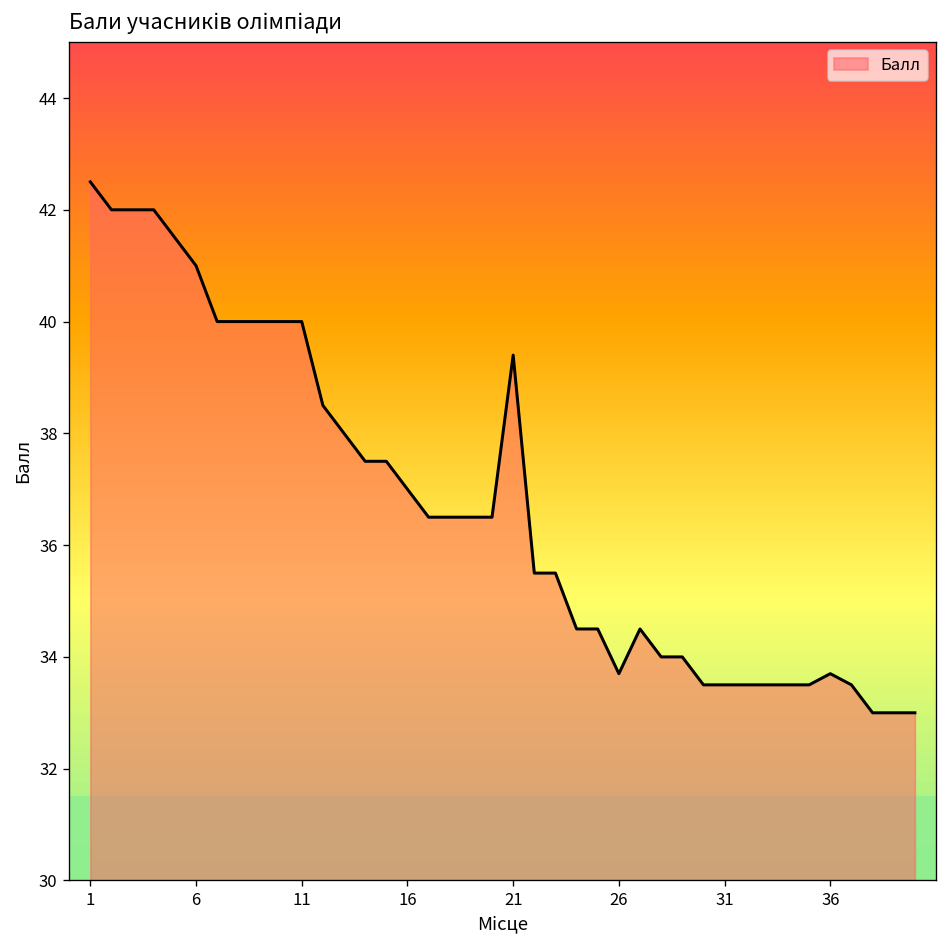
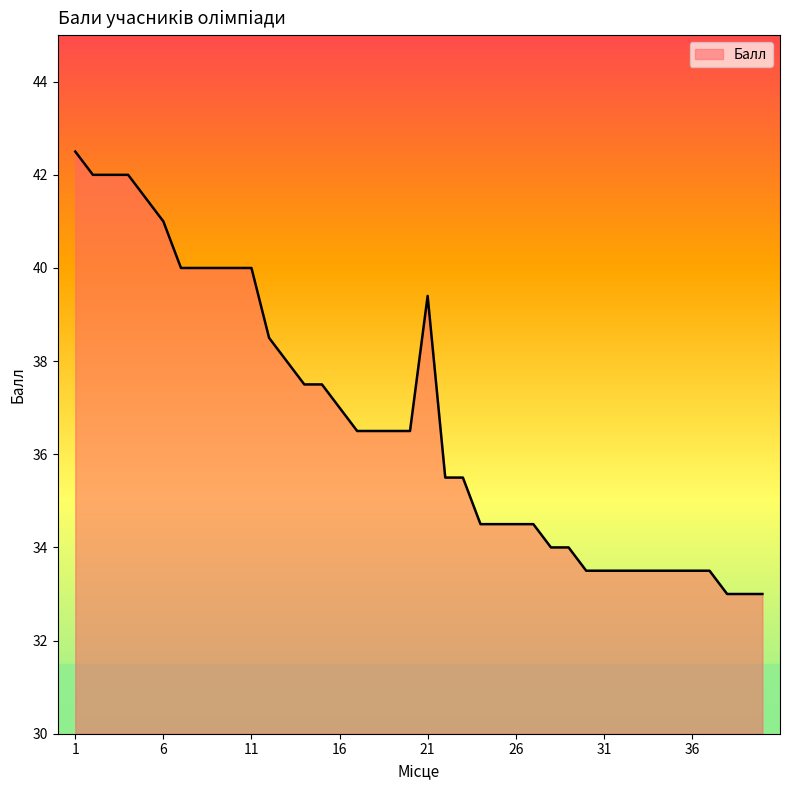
  {
    "1": 42.5,
    "6": 41.0,
    "11": 40.0,
    "16": 37.0,
    "21": 39.4,
-   "26": 33.7,
+   "26": 34.5,
    "31": 33.5,
-   "36": 33.7
+   "36": 33.5
  }
